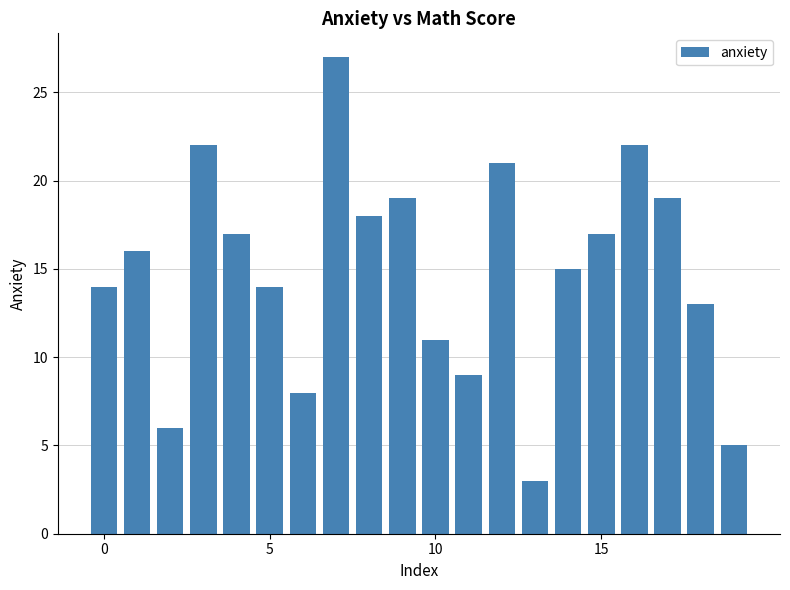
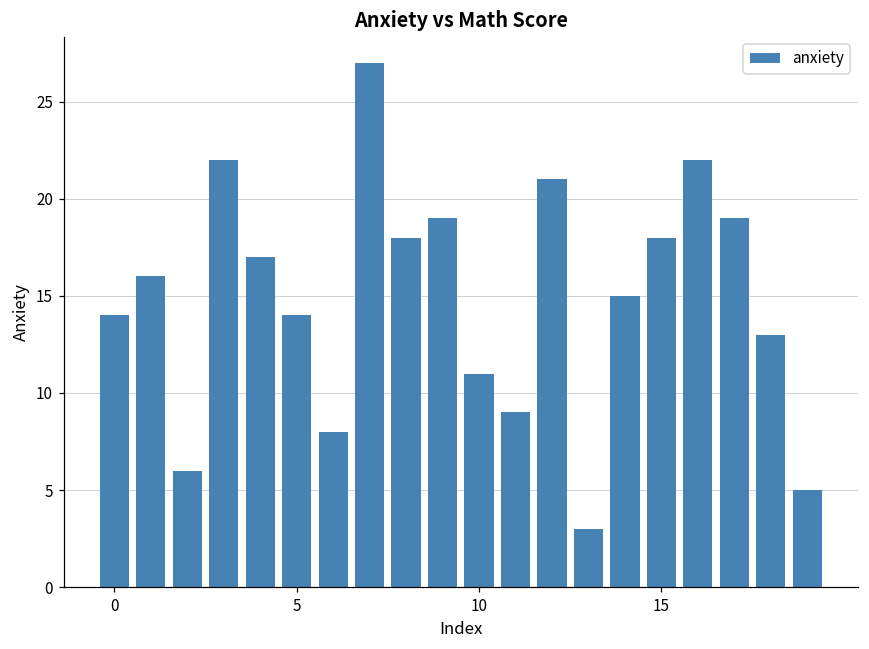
  {
    "0": 14,
    "5": 14,
    "10": 11,
-   "15": 17
+   "15": 18
  }
